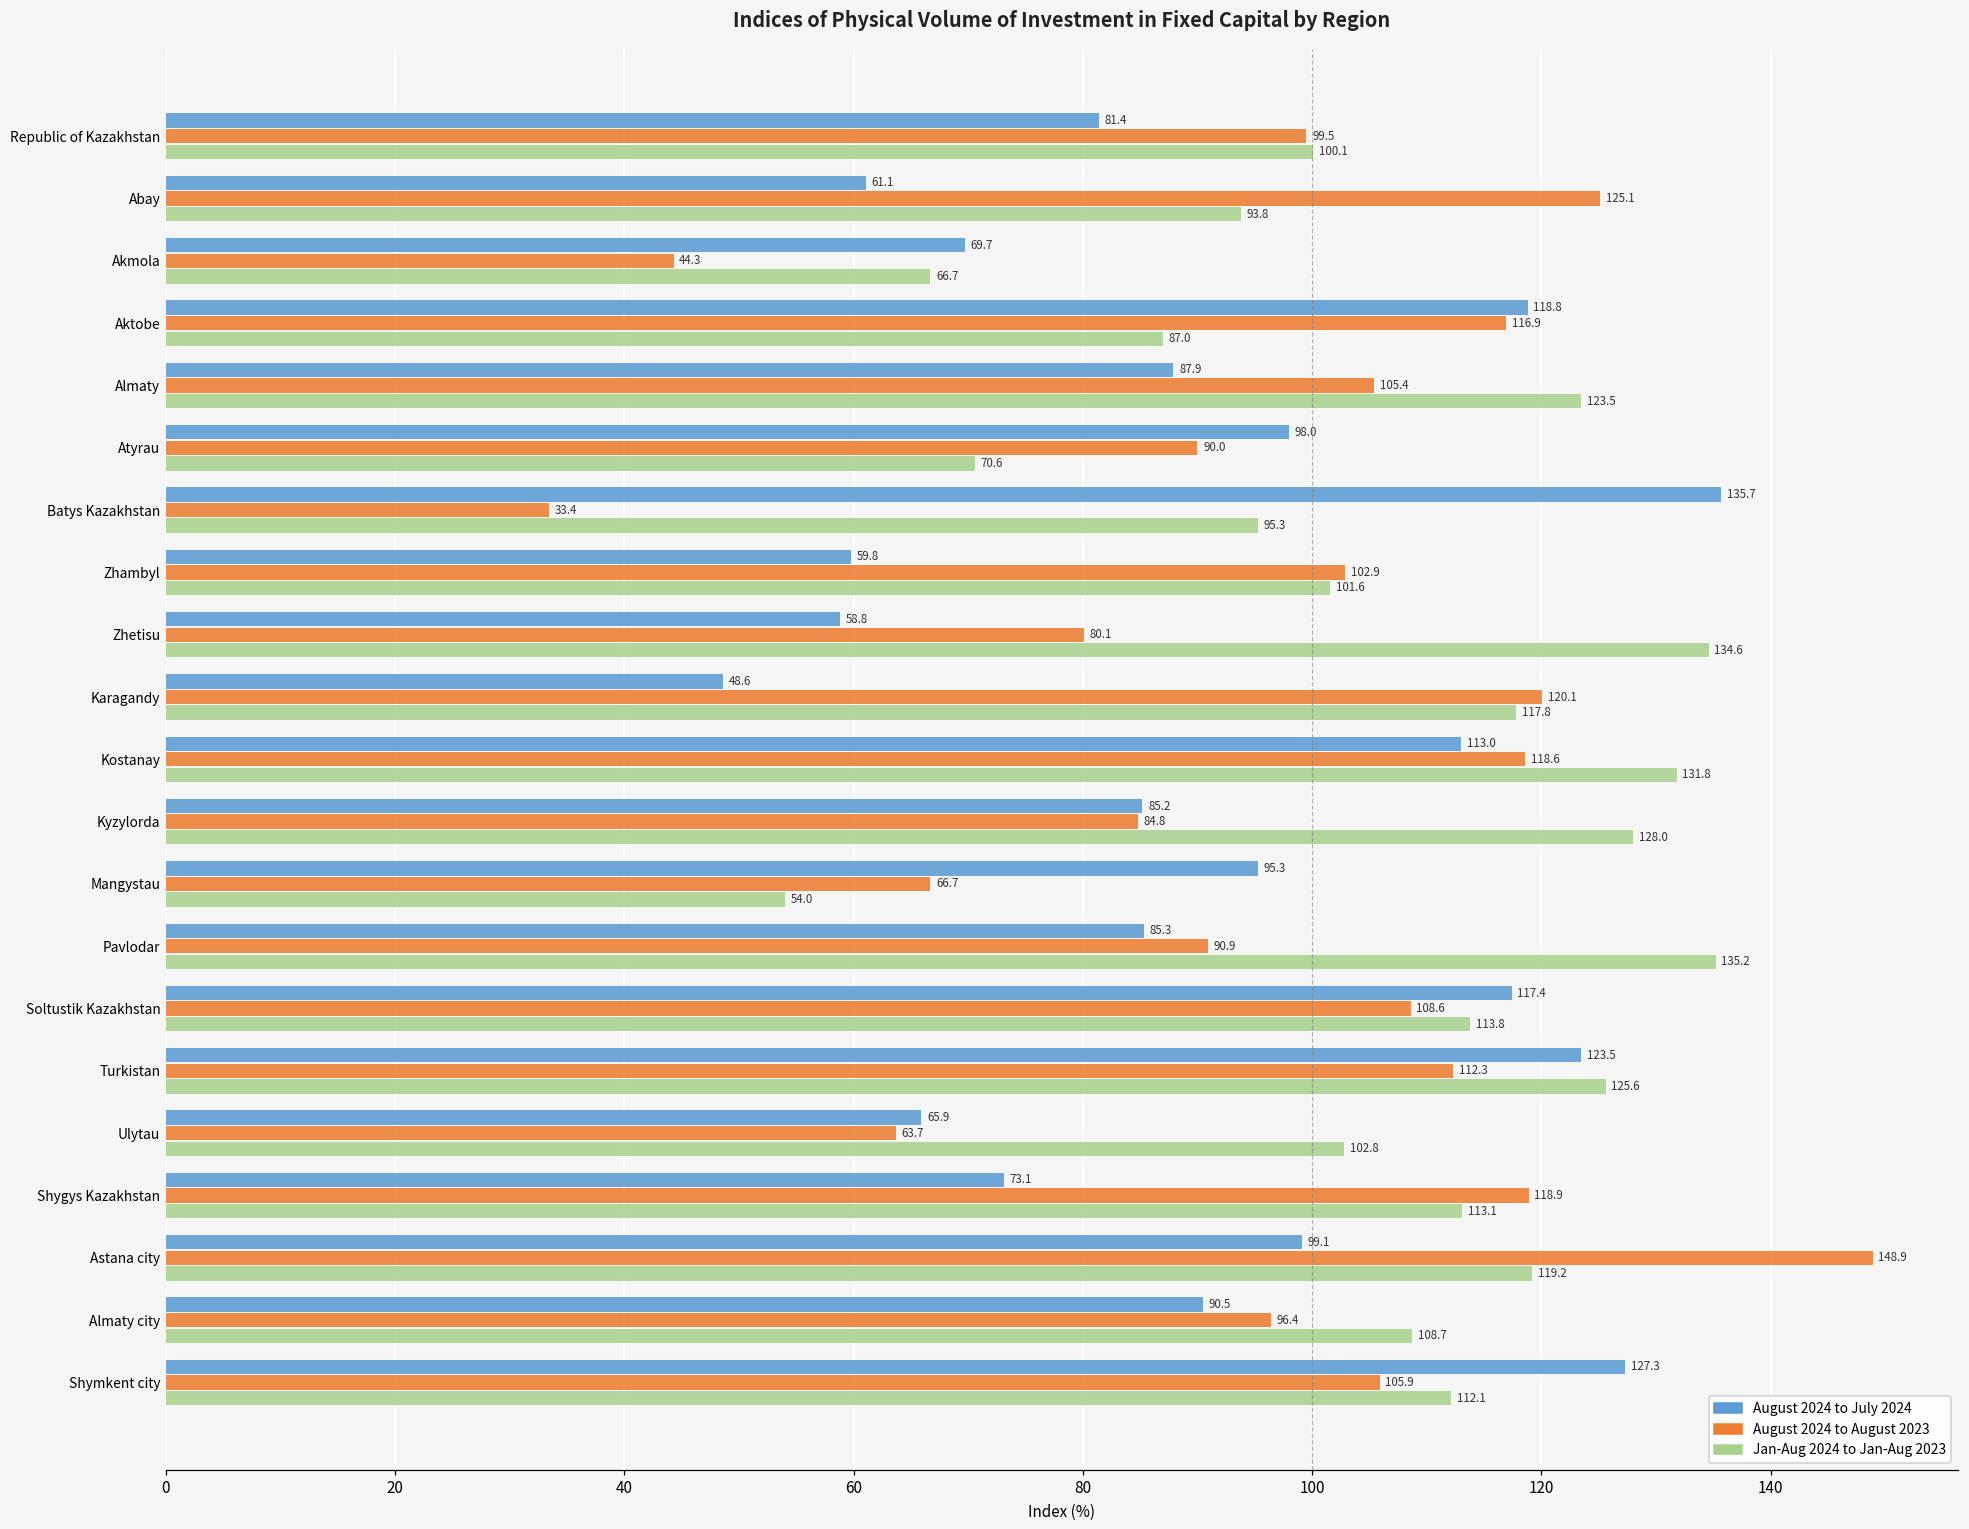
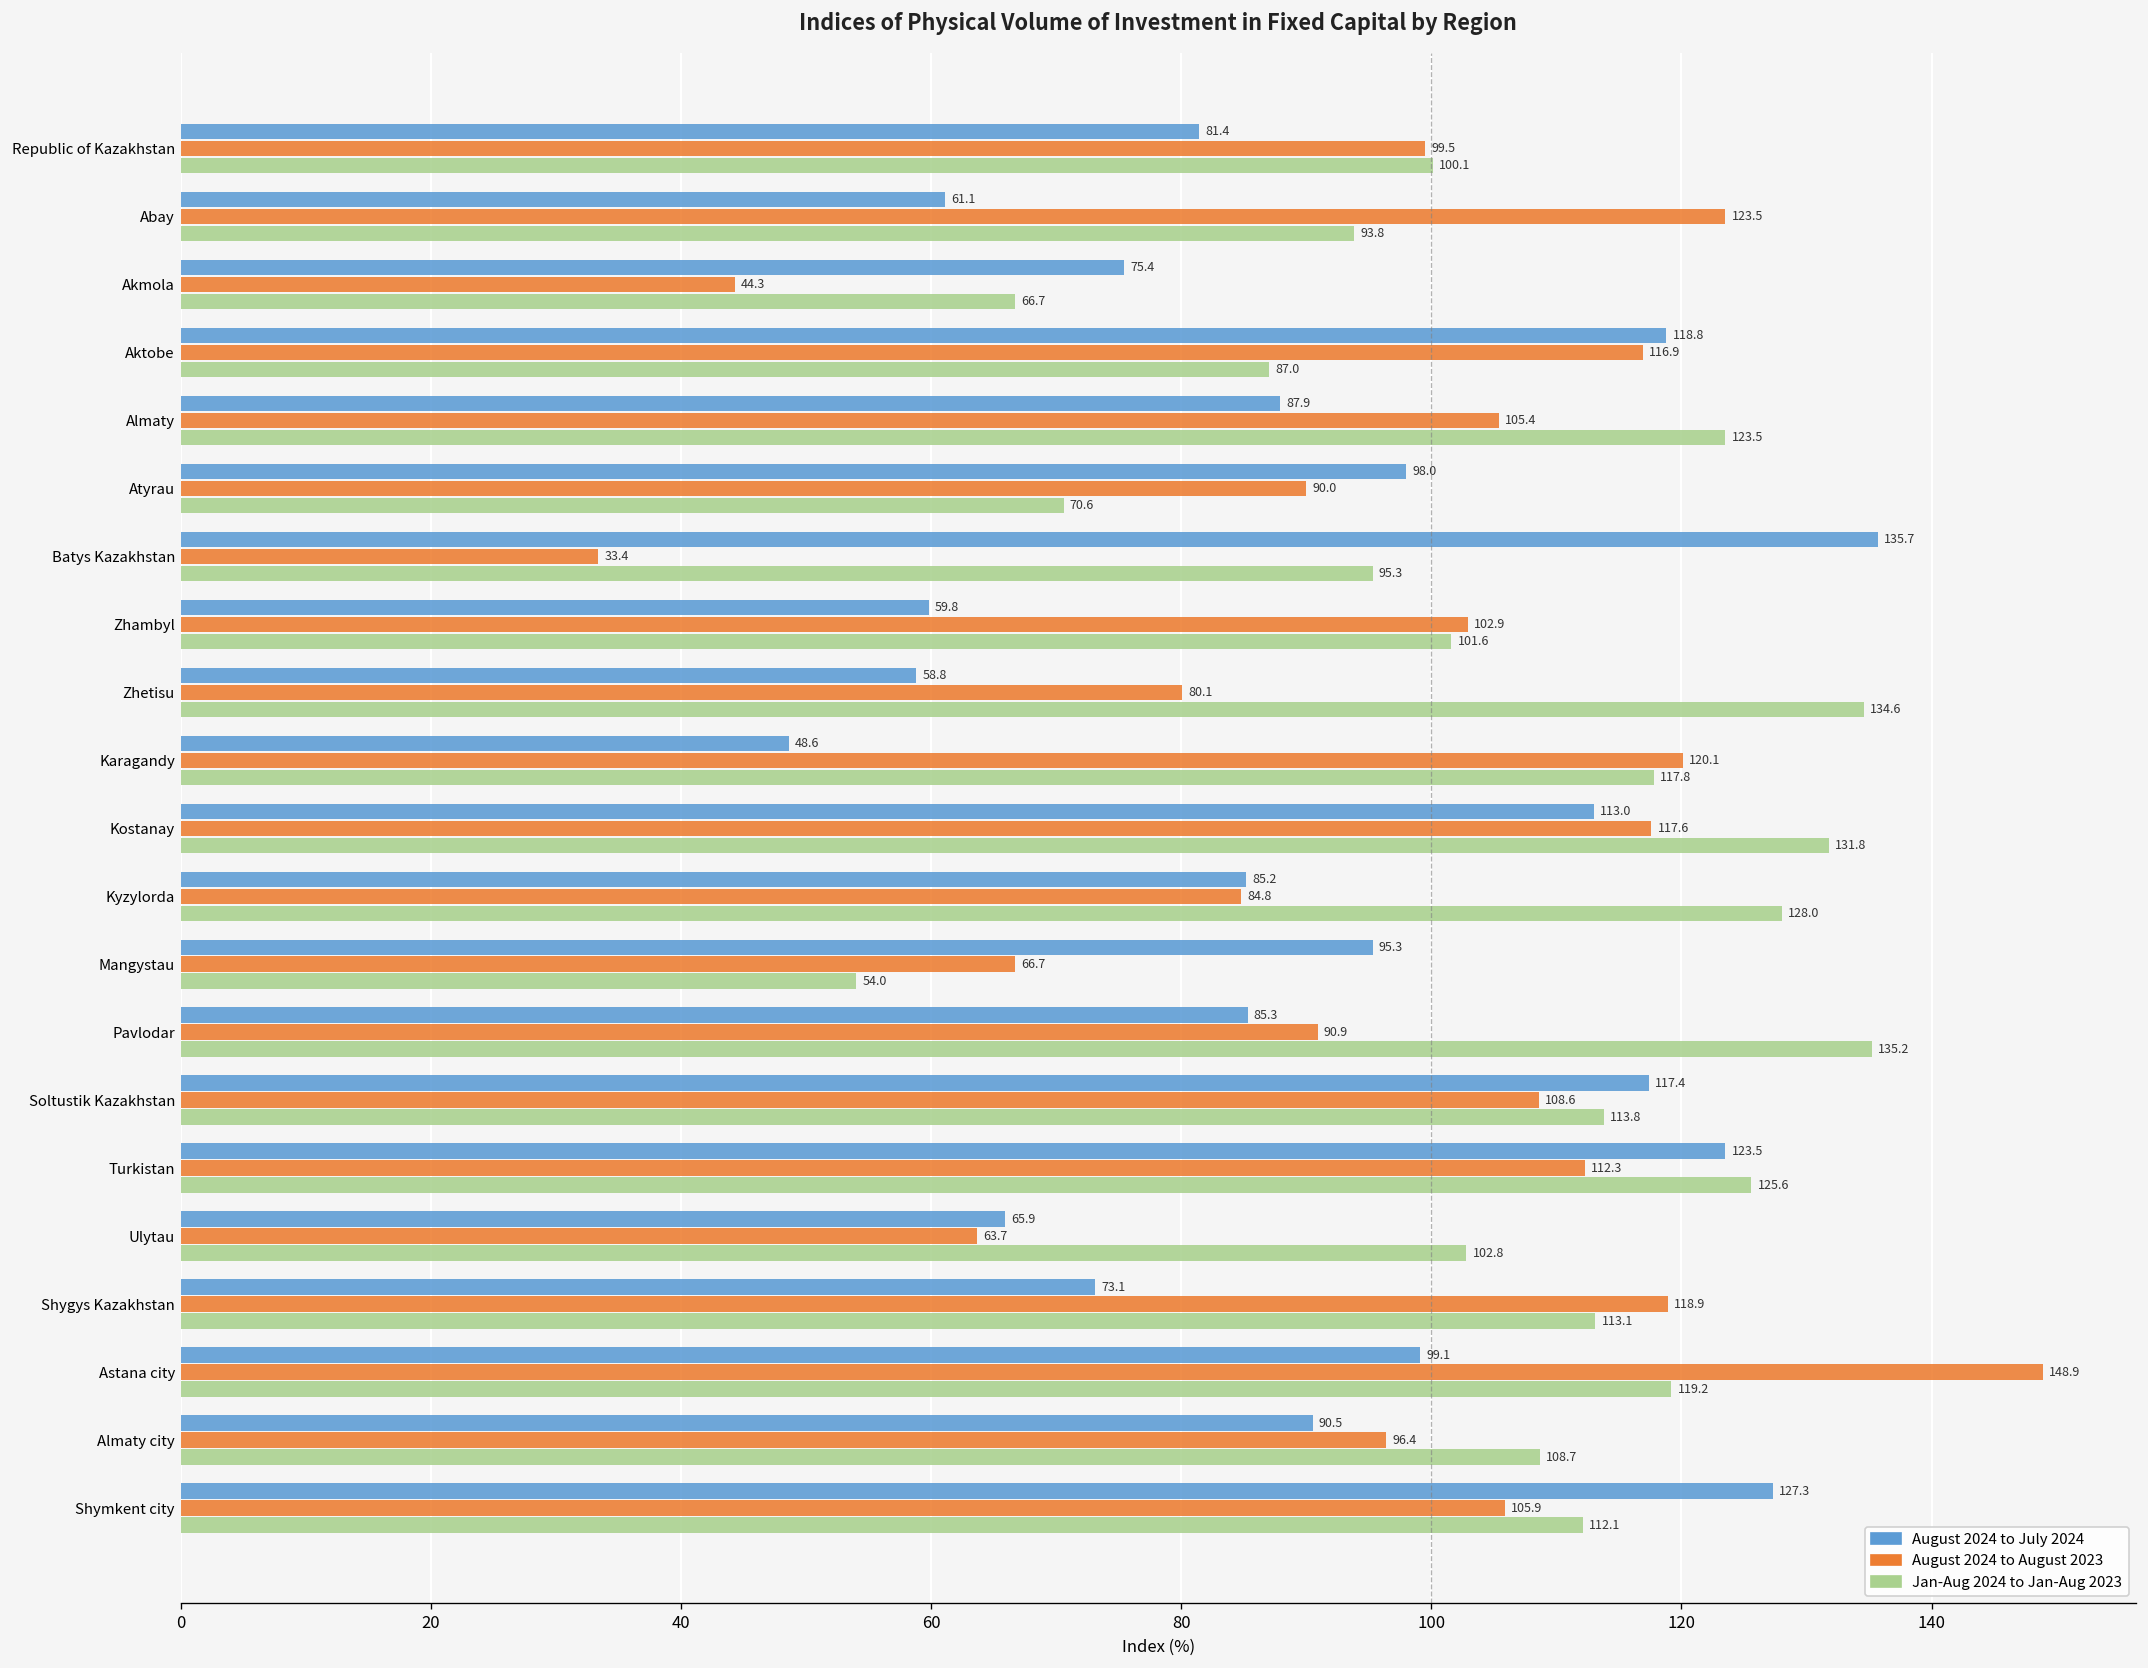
  {
    "August 2024 to July 2024": {
      "Republic of Kazakhstan": 81.4,
      "Abay": 61.1,
-     "Akmola": 69.7,
+     "Akmola": 75.4,
      "Aktobe": 118.8,
      "Almaty": 87.9,
      "Atyrau": 98.0,
      "Batys Kazakhstan": 135.7,
      "Zhambyl": 59.8,
      "Zhetisu": 58.8,
      "Karagandy": 48.6,
      "Kostanay": 113.0,
      "Kyzylorda": 85.2,
      "Mangystau": 95.3,
      "Pavlodar": 85.3,
      "Soltustik Kazakhstan": 117.4,
      "Turkistan": 123.5,
      "Ulytau": 65.9,
      "Shygys Kazakhstan": 73.1,
      "Astana city": 99.1,
      "Almaty city": 90.5,
      "Shymkent city": 127.3
    },
    "August 2024 to August 2023": {
      "Republic of Kazakhstan": 99.5,
-     "Abay": 125.1,
+     "Abay": 123.5,
      "Akmola": 44.3,
      "Aktobe": 116.9,
      "Almaty": 105.4,
      "Atyrau": 90.0,
      "Batys Kazakhstan": 33.4,
      "Zhambyl": 102.9,
      "Zhetisu": 80.1,
      "Karagandy": 120.1,
-     "Kostanay": 118.6,
+     "Kostanay": 117.6,
      "Kyzylorda": 84.8,
      "Mangystau": 66.7,
      "Pavlodar": 90.9,
      "Soltustik Kazakhstan": 108.6,
      "Turkistan": 112.3,
      "Ulytau": 63.7,
      "Shygys Kazakhstan": 118.9,
      "Astana city": 148.9,
      "Almaty city": 96.4,
      "Shymkent city": 105.9
    },
    "Jan-Aug 2024 to Jan-Aug 2023": {
      "Republic of Kazakhstan": 100.1,
      "Abay": 93.8,
      "Akmola": 66.7,
      "Aktobe": 87.0,
      "Almaty": 123.5,
      "Atyrau": 70.6,
      "Batys Kazakhstan": 95.3,
      "Zhambyl": 101.6,
      "Zhetisu": 134.6,
      "Karagandy": 117.8,
      "Kostanay": 131.8,
      "Kyzylorda": 128.0,
      "Mangystau": 54.0,
      "Pavlodar": 135.2,
      "Soltustik Kazakhstan": 113.8,
      "Turkistan": 125.6,
      "Ulytau": 102.8,
      "Shygys Kazakhstan": 113.1,
      "Astana city": 119.2,
      "Almaty city": 108.7,
      "Shymkent city": 112.1
    }
  }
